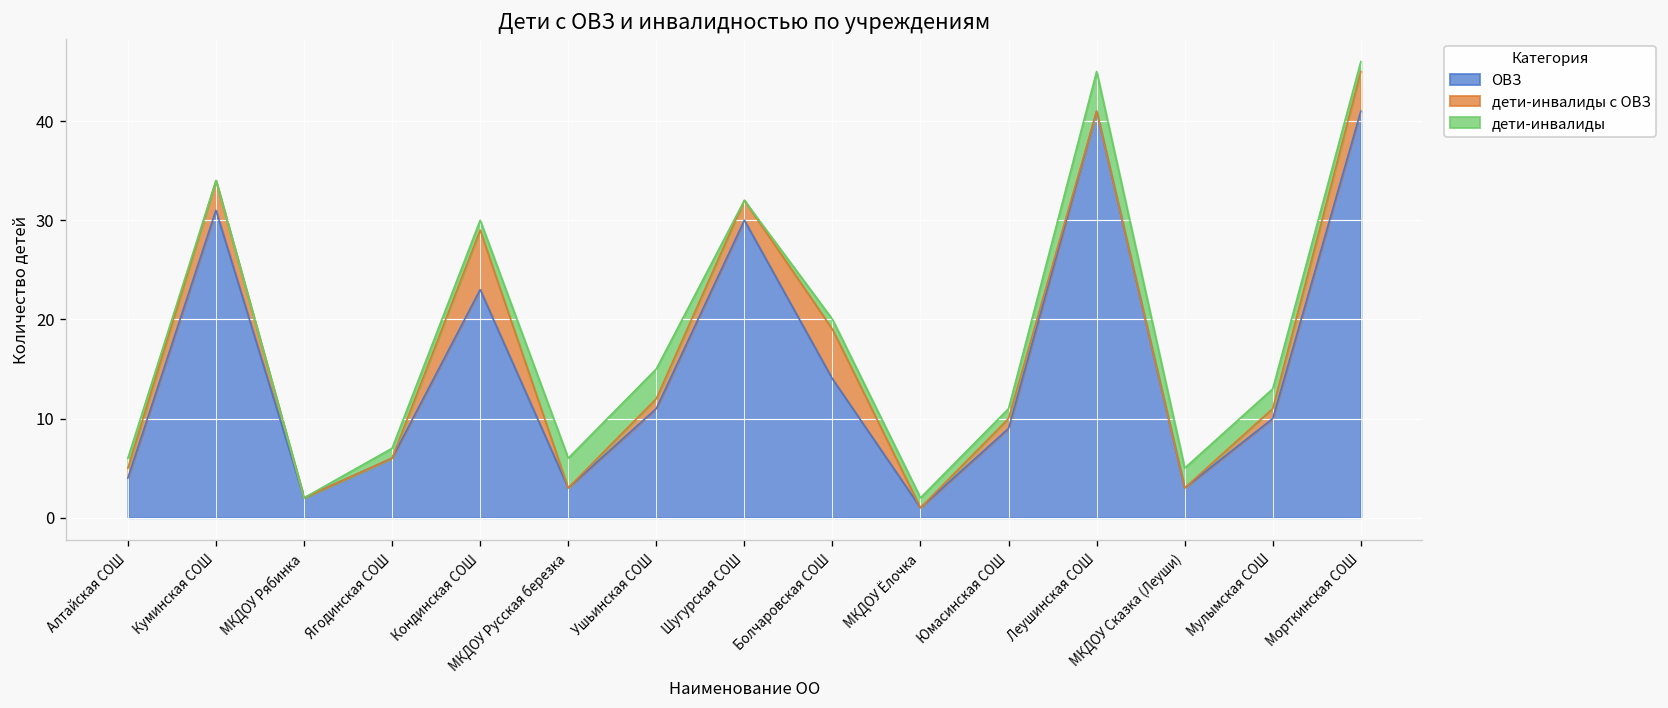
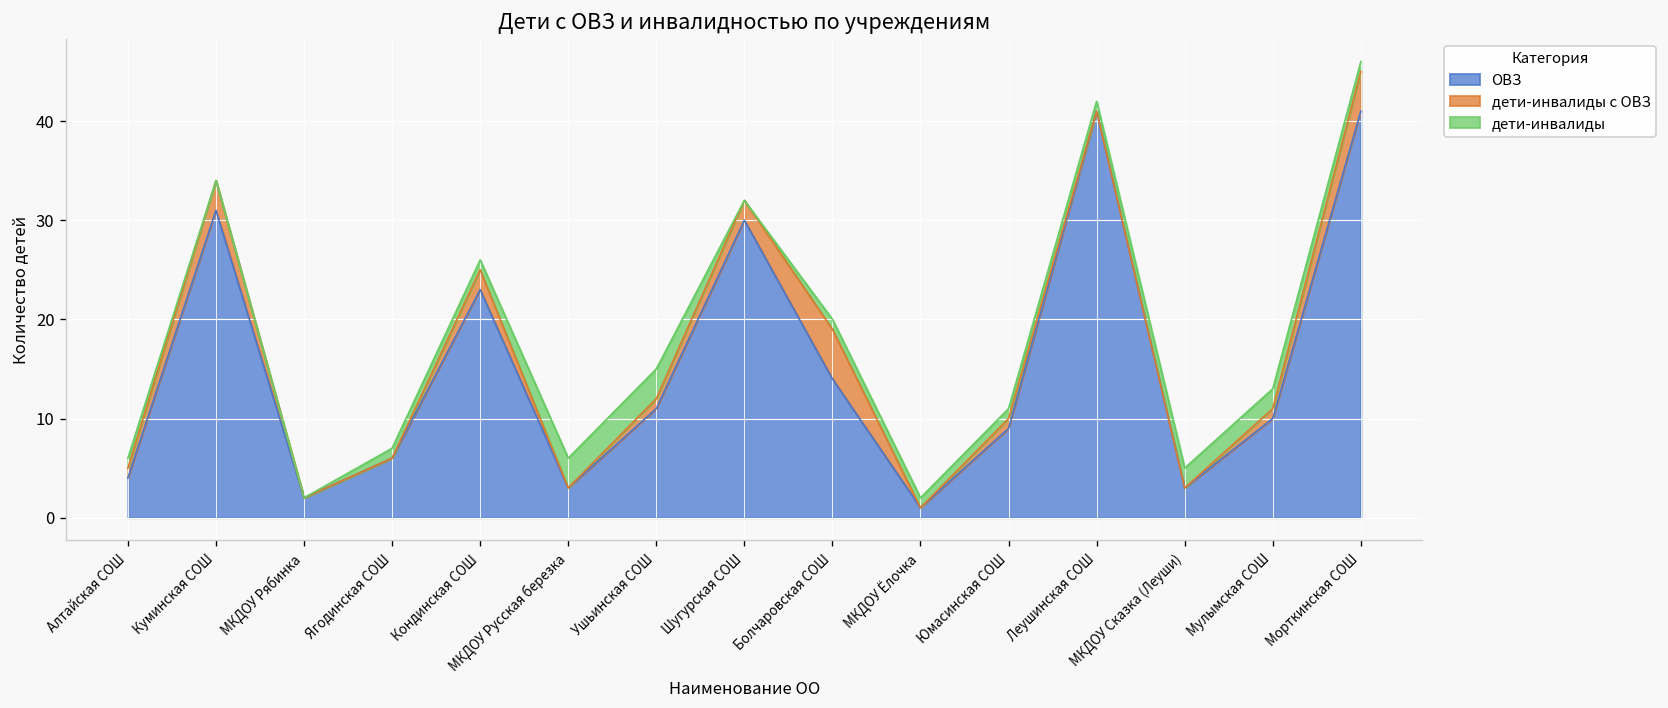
  {
    "ОВЗ": {
      "Алтайская СОШ": 4,
      "Куминская СОШ": 31,
      "Кондинская СОШ": 23,
      "Ушьинская СОШ": 11,
      "Шугурская СОШ": 30,
      "Болчаровская СОШ": 14,
      "Юмасинская СОШ": 9,
      "Мулымская СОШ": 10,
      "Морткинская СОШ": 41
    },
    "дети-инвалиды с ОВЗ": {
      "Алтайская СОШ": 1,
-     "Кондинская СОШ": 6,
+     "Кондинская СОШ": 2,
      "Ушьинская СОШ": 1,
      "Болчаровская СОШ": 5,
      "Юмасинская СОШ": 1,
      "Мулымская СОШ": 1,
      "Морткинская СОШ": 4
    },
    "дети-инвалиды": {
      "Алтайская СОШ": 1,
      "Ягодинская СОШ": 1,
      "Кондинская СОШ": 1,
      "МКДОУ Русская березка": 3,
      "Ушьинская СОШ": 3,
      "Болчаровская СОШ": 1,
      "МКДОУ Ёлочка": 1,
      "Юмасинская СОШ": 1,
-     "Леушинская СОШ": 4,
+     "Леушинская СОШ": 1,
      "МКДОУ Сказка (Леуши)": 2,
      "Мулымская СОШ": 2,
      "Морткинская СОШ": 1
    }
  }
